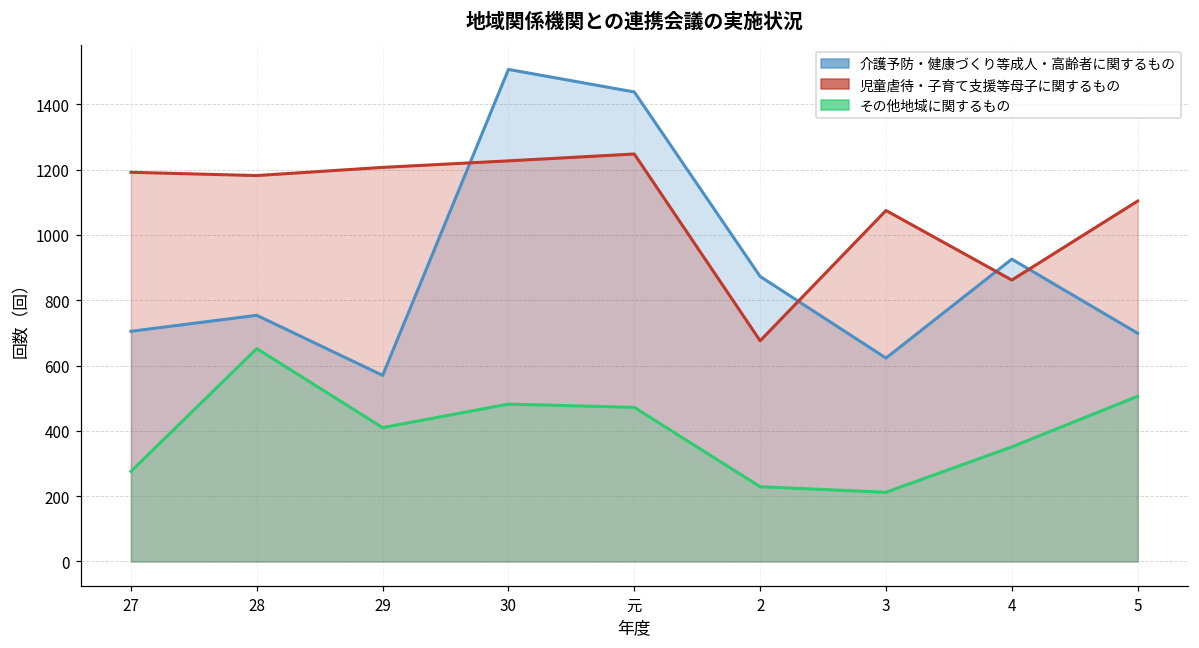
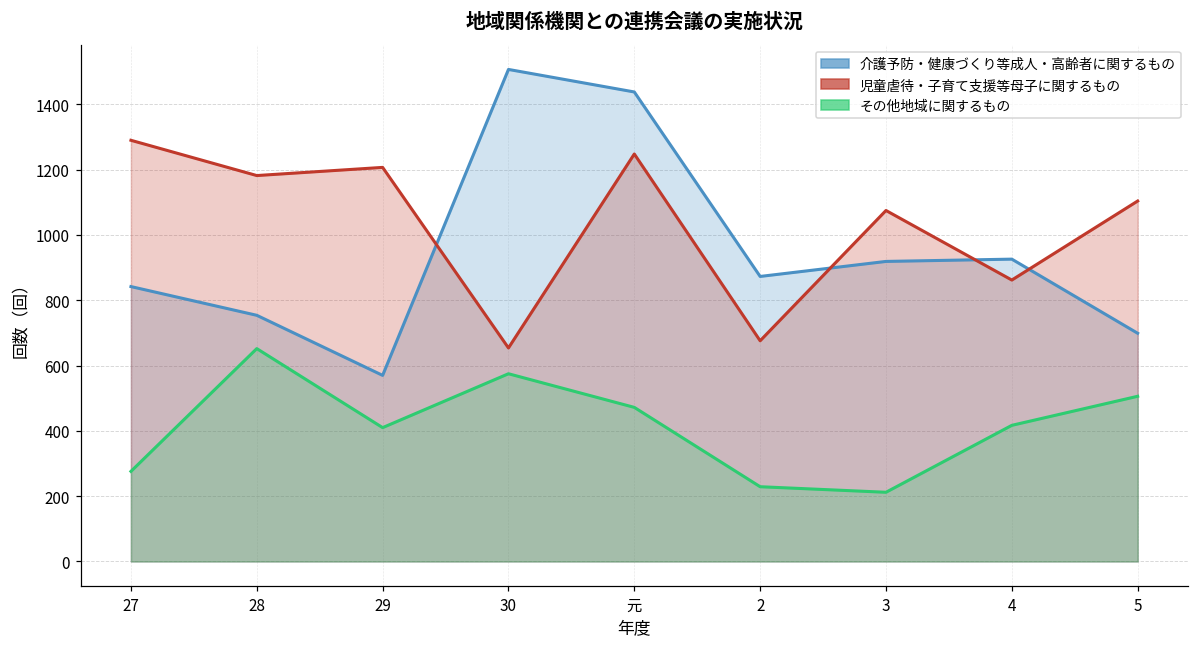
  {
    "介護予防・健康づくり等成人・高齢者に関するもの": {
-     "27": 710,
+     "27": 840,
      "28": 750,
      "29": 570,
      "30": 1510,
      "元": 1440,
      "2": 870,
-     "3": 620,
+     "3": 920,
      "4": 930,
      "5": 700
    },
    "児童虐待・子育て支援等母子に関するもの": {
-     "27": 1190,
+     "27": 1290,
      "28": 1180,
      "29": 1210,
-     "30": 1230,
+     "30": 650,
      "元": 1250,
      "2": 680,
      "3": 1080,
      "4": 860,
      "5": 1100
    },
    "その他地域に関するもの": {
      "27": 280,
      "28": 650,
      "29": 410,
-     "30": 480,
+     "30": 580,
      "元": 470,
      "2": 230,
      "3": 210,
-     "4": 350,
+     "4": 420,
      "5": 510
    }
  }
